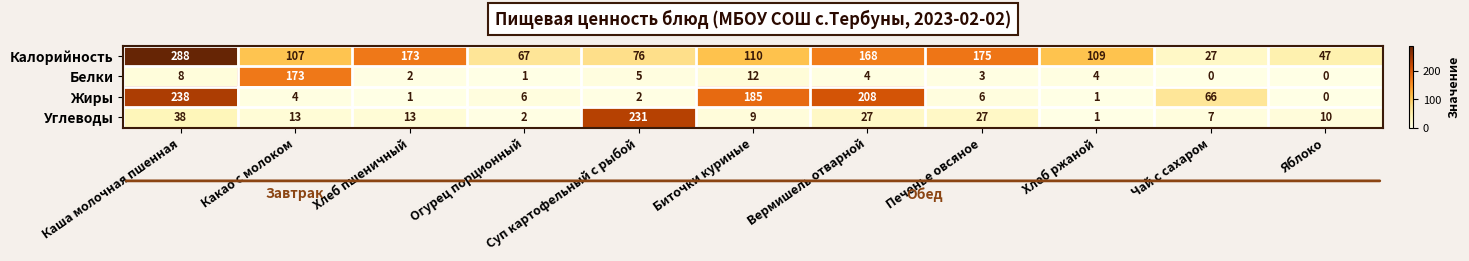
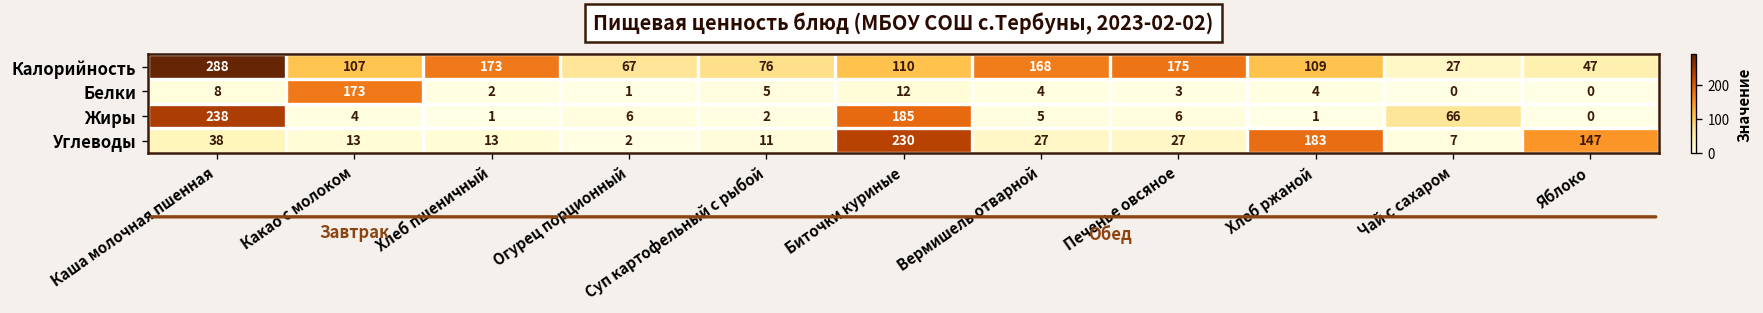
  {
    "Калорийность": {
      "Каша молочная пшенная": 288,
      "Какао с молоком": 107,
      "Хлеб пшеничный": 173,
      "Огурец порционный": 67,
      "Суп картофельный с рыбой": 76,
      "Биточки куриные": 110,
      "Вермишель отварной": 168,
      "Печенье овсяное": 175,
      "Хлеб ржаной": 109,
      "Чай с сахаром": 27,
      "Яблоко": 47
    },
    "Белки": {
      "Каша молочная пшенная": 8,
      "Какао с молоком": 173,
      "Хлеб пшеничный": 2,
      "Огурец порционный": 1,
      "Суп картофельный с рыбой": 5,
      "Биточки куриные": 12,
      "Вермишель отварной": 4,
      "Печенье овсяное": 3,
      "Хлеб ржаной": 4,
      "Чай с сахаром": 0,
      "Яблоко": 0
    },
    "Жиры": {
      "Каша молочная пшенная": 238,
      "Какао с молоком": 4,
      "Хлеб пшеничный": 1,
      "Огурец порционный": 6,
      "Суп картофельный с рыбой": 2,
      "Биточки куриные": 185,
-     "Вермишель отварной": 208,
+     "Вермишель отварной": 5,
      "Печенье овсяное": 6,
      "Хлеб ржаной": 1,
      "Чай с сахаром": 66,
      "Яблоко": 0
    },
    "Углеводы": {
      "Каша молочная пшенная": 38,
      "Какао с молоком": 13,
      "Хлеб пшеничный": 13,
      "Огурец порционный": 2,
-     "Суп картофельный с рыбой": 231,
-     "Биточки куриные": 9,
+     "Суп картофельный с рыбой": 11,
+     "Биточки куриные": 230,
      "Вермишель отварной": 27,
      "Печенье овсяное": 27,
-     "Хлеб ржаной": 1,
+     "Хлеб ржаной": 183,
      "Чай с сахаром": 7,
-     "Яблоко": 10
+     "Яблоко": 147
    }
  }
